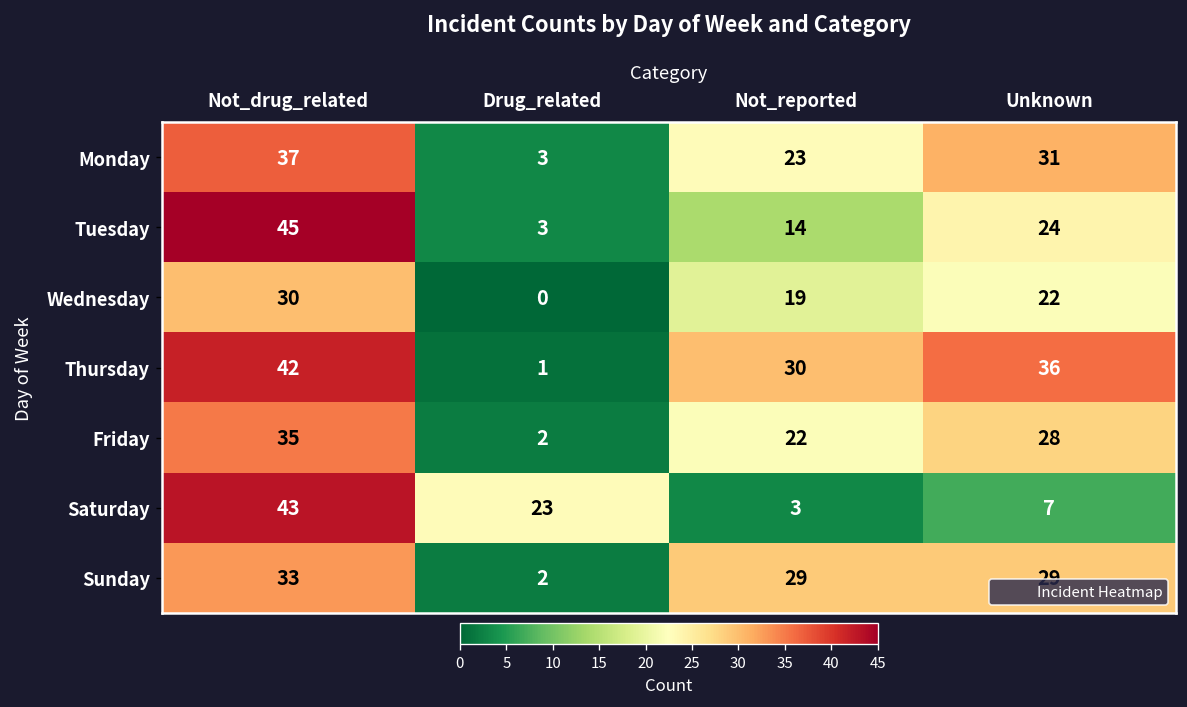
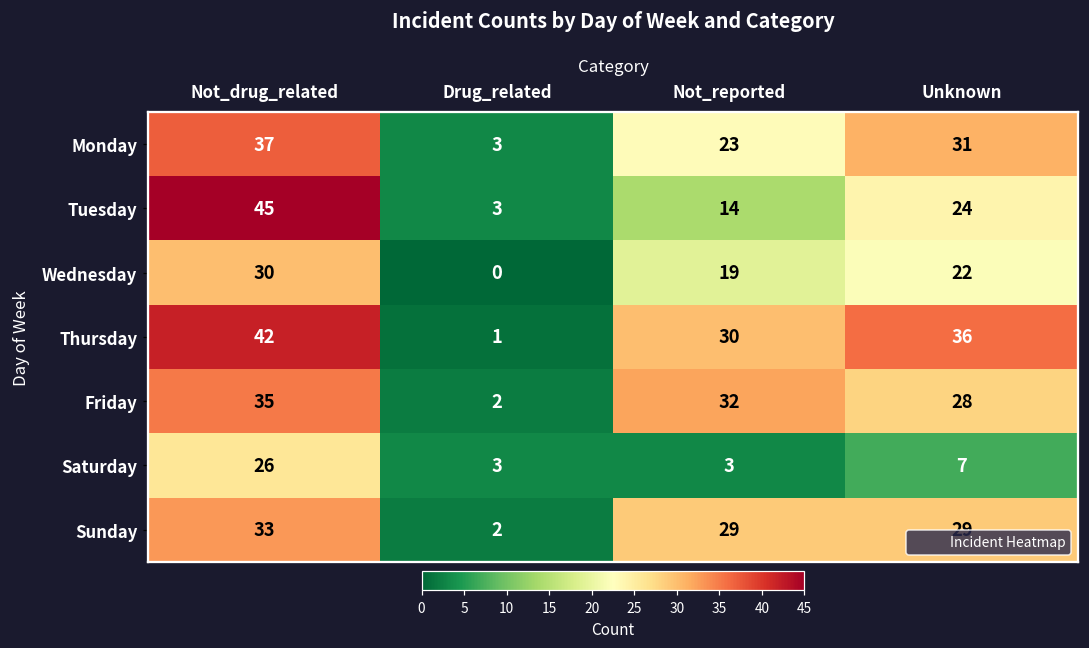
  {
    "Monday": {
      "Not_drug_related": 37,
      "Drug_related": 3,
      "Not_reported": 23,
      "Unknown": 31
    },
    "Tuesday": {
      "Not_drug_related": 45,
      "Drug_related": 3,
      "Not_reported": 14,
      "Unknown": 24
    },
    "Wednesday": {
      "Not_drug_related": 30,
      "Drug_related": 0,
      "Not_reported": 19,
      "Unknown": 22
    },
    "Thursday": {
      "Not_drug_related": 42,
      "Drug_related": 1,
      "Not_reported": 30,
      "Unknown": 36
    },
    "Friday": {
      "Not_drug_related": 35,
      "Drug_related": 2,
-     "Not_reported": 22,
+     "Not_reported": 32,
      "Unknown": 28
    },
    "Saturday": {
-     "Not_drug_related": 43,
-     "Drug_related": 23,
+     "Not_drug_related": 26,
+     "Drug_related": 3,
      "Not_reported": 3,
      "Unknown": 7
    },
    "Sunday": {
      "Not_drug_related": 33,
      "Drug_related": 2,
      "Not_reported": 29
    }
  }
